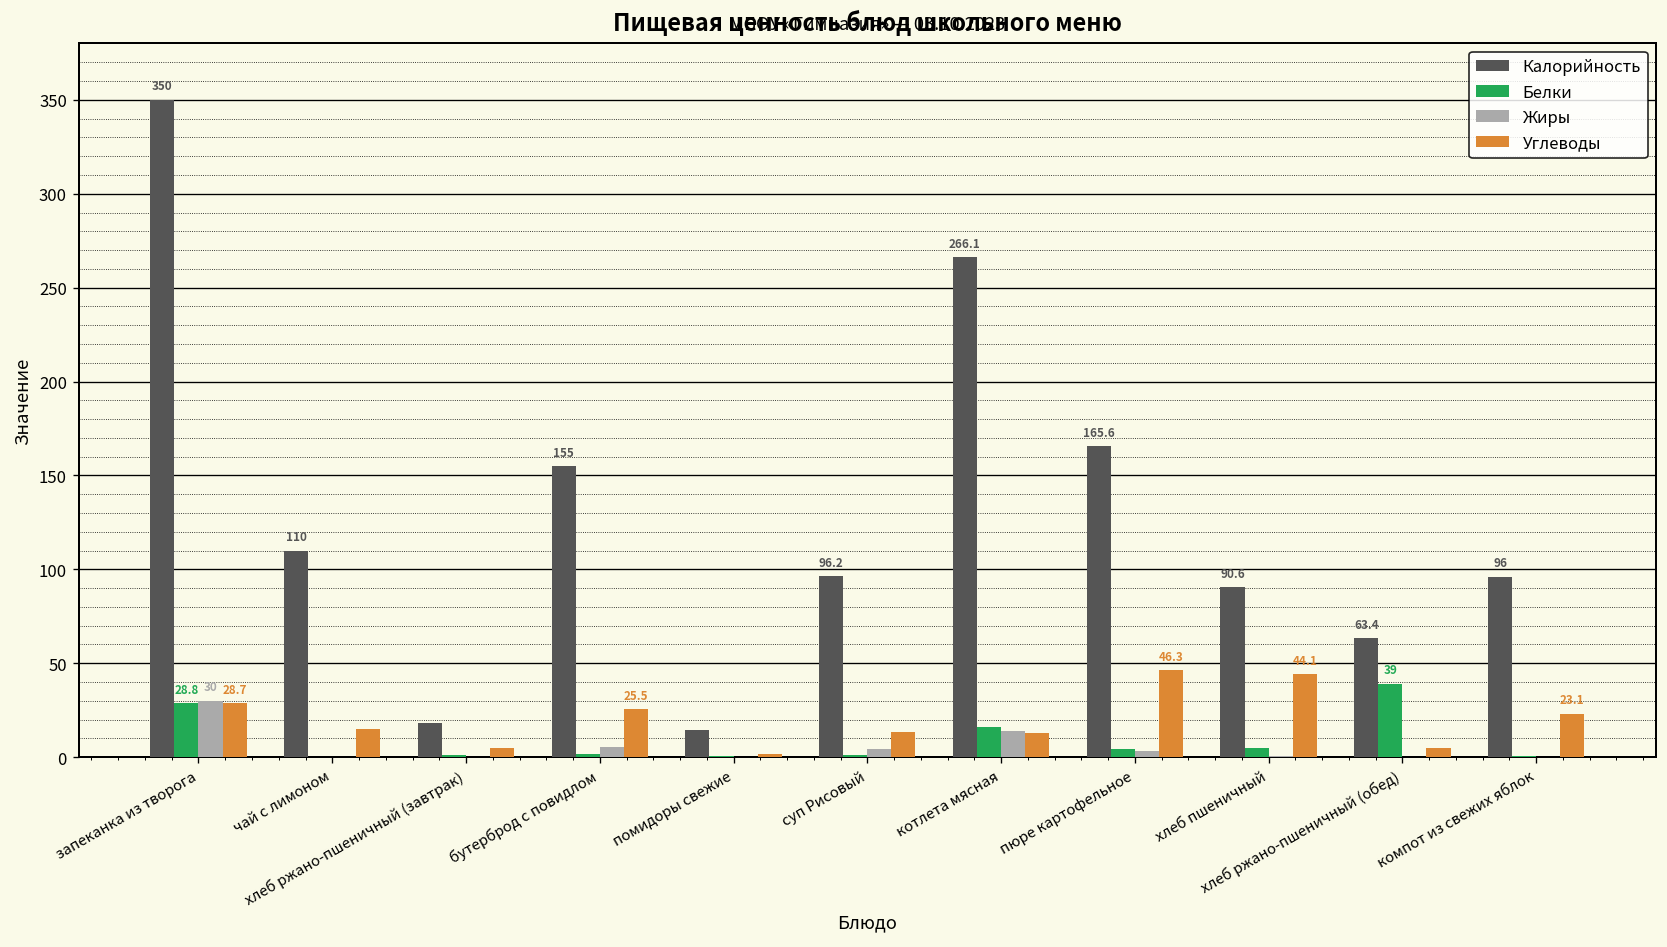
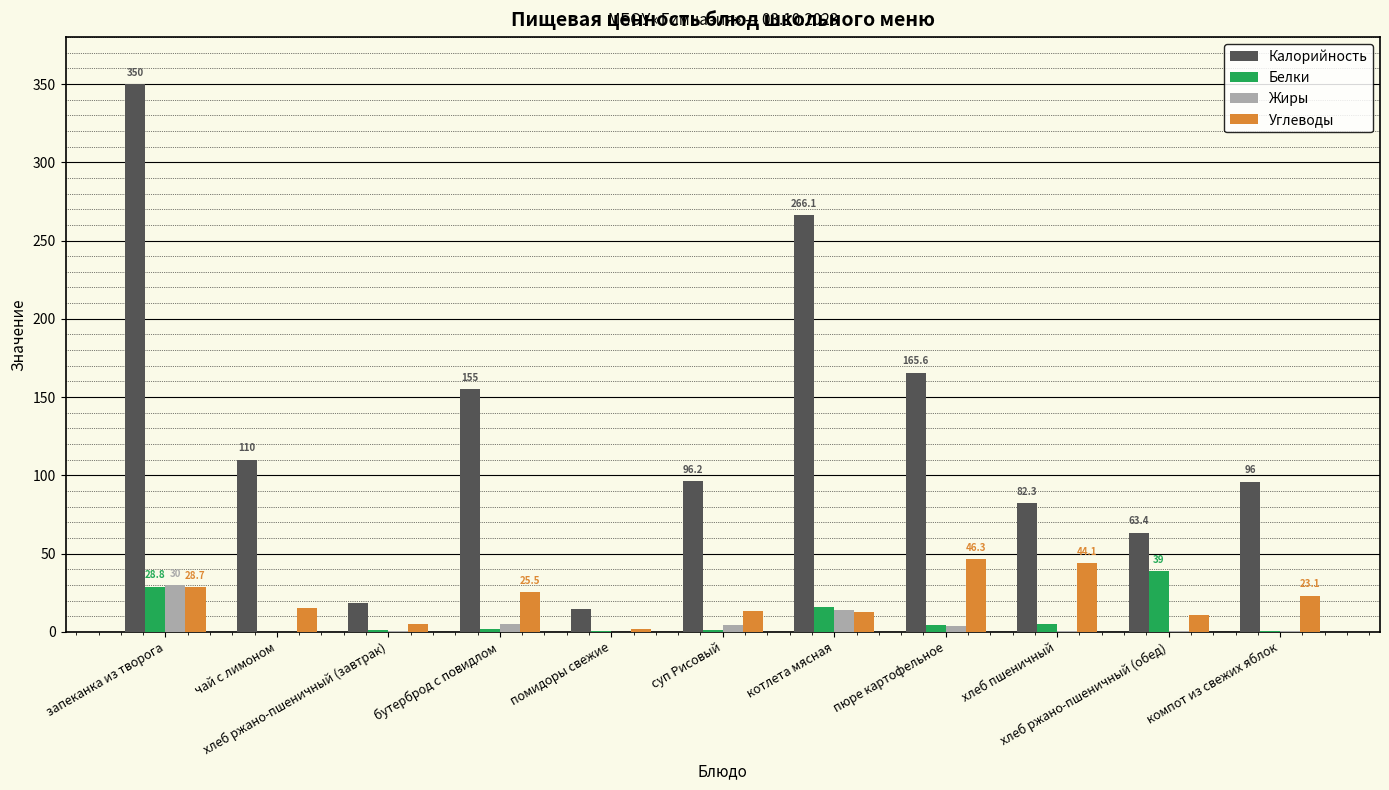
  {
    "Калорийность": {
      "запеканка из творога": 350,
      "чай с лимоном": 110,
      "бутерброд с повидлом": 155,
      "суп Рисовый": 96.2,
      "котлета мясная": 266.1,
      "пюре картофельное": 165.6,
-     "хлеб пшеничный": 90.6,
+     "хлеб пшеничный": 82.3,
      "хлеб ржано-пшеничный (обед)": 63.4,
      "компот из свежих яблок": 96
    },
    "Белки": {
      "запеканка из творога": 28.8,
      "хлеб ржано-пшеничный (обед)": 39
    },
    "Жиры": {
      "запеканка из творога": 30
    },
    "Углеводы": {
      "чай с лимоном": 15,
      "хлеб ржано-пшеничный (завтрак)": 5,
      "помидоры свежие": 2,
      "суп Рисовый": 14,
      "котлета мясная": 13,
-     "хлеб ржано-пшеничный (обед)": 5
+     "хлеб ржано-пшеничный (обед)": 11
    }
  }
